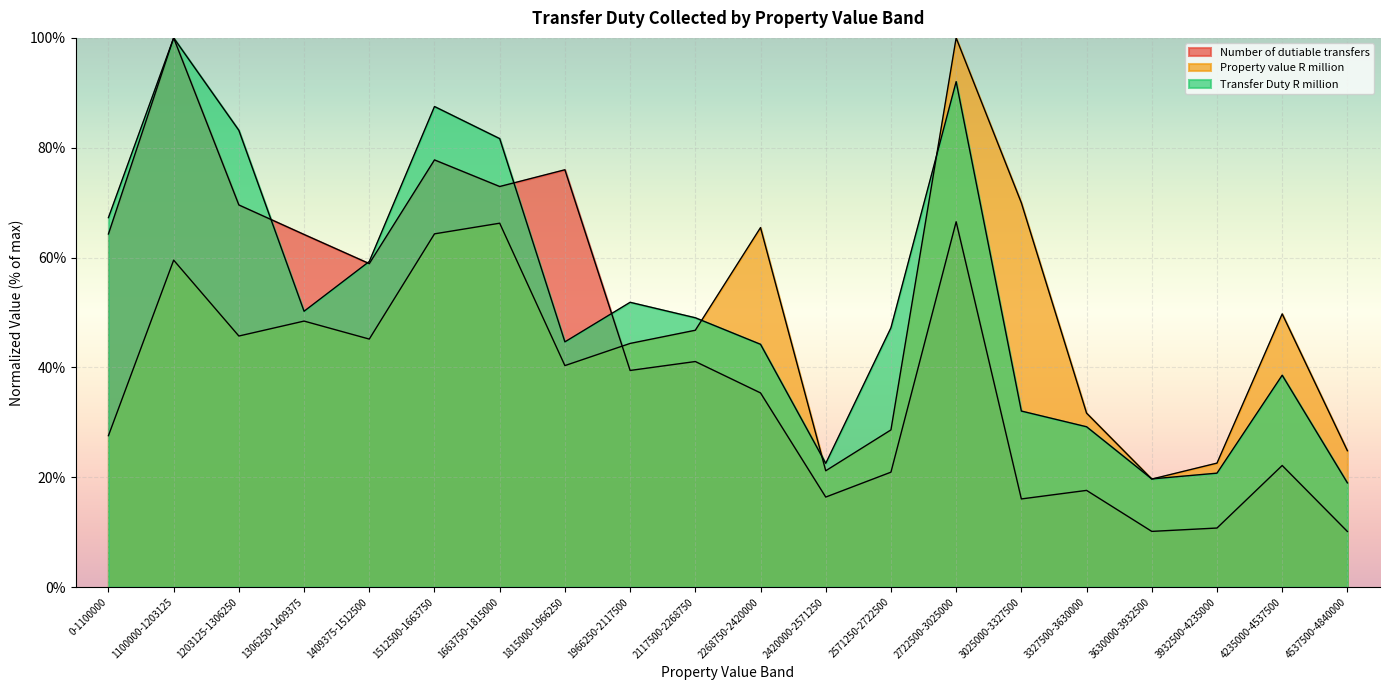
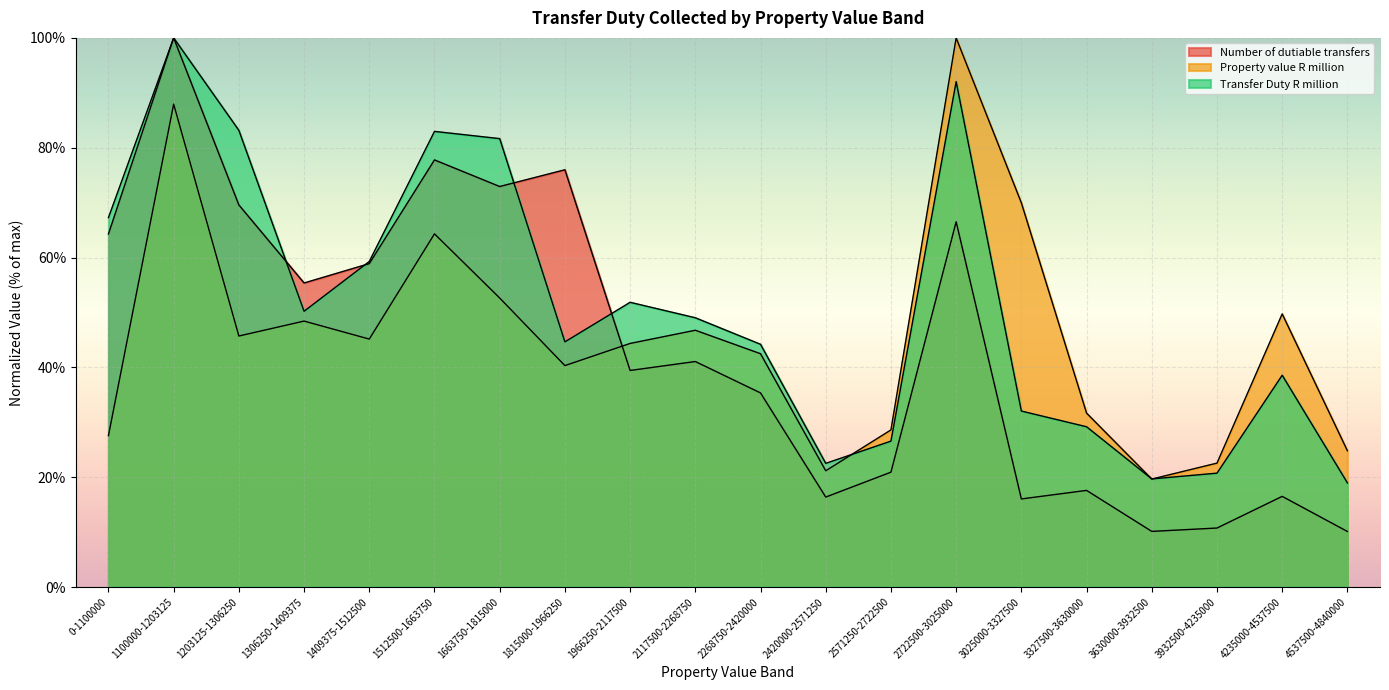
  {
    "Number of dutiable transfers": {
      "0-1100000": "64%",
      "1203125-1306250": "70%",
-     "1306250-1409375": "64%",
+     "1306250-1409375": "55%",
      "1512500-1663750": "78%",
      "1663750-1815000": "73%",
      "1815000-1966250": "76%",
      "1966250-2117500": "39%",
      "2117500-2268750": "41%",
      "2268750-2420000": "35%",
      "2420000-2571250": "16%",
      "2571250-2722500": "21%",
      "2722500-3025000": "67%",
      "3025000-3327500": "16%",
      "3327500-3630000": "18%",
      "3630000-3932500": "10%",
      "3932500-4235000": "11%",
-     "4235000-4537500": "22%",
+     "4235000-4537500": "17%",
      "4537500-4840000": "10%"
    },
    "Property value R million": {
      "0-1100000": "28%",
-     "1100000-1203125": "60%",
+     "1100000-1203125": "88%",
      "1203125-1306250": "46%",
      "1306250-1409375": "48%",
      "1409375-1512500": "45%",
      "1512500-1663750": "64%",
-     "1663750-1815000": "66%",
+     "1663750-1815000": "53%",
      "1815000-1966250": "40%",
      "1966250-2117500": "44%",
      "2117500-2268750": "47%",
-     "2268750-2420000": "65%",
+     "2268750-2420000": "42%",
      "2420000-2571250": "21%",
      "2571250-2722500": "29%",
      "2722500-3025000": "100%",
      "3025000-3327500": "70%",
      "3327500-3630000": "32%",
      "3932500-4235000": "23%",
      "4235000-4537500": "50%",
      "4537500-4840000": "25%"
    },
    "Transfer Duty R million": {
      "0-1100000": "67%",
      "1203125-1306250": "83%",
      "1306250-1409375": "50%",
-     "1512500-1663750": "88%",
+     "1512500-1663750": "83%",
      "1663750-1815000": "82%",
      "1815000-1966250": "45%",
      "1966250-2117500": "52%",
      "2117500-2268750": "49%",
      "2268750-2420000": "44%",
      "2420000-2571250": "23%",
-     "2571250-2722500": "47%",
+     "2571250-2722500": "27%",
      "2722500-3025000": "92%",
      "3025000-3327500": "32%",
      "3327500-3630000": "29%",
      "3932500-4235000": "21%",
      "4235000-4537500": "39%",
      "4537500-4840000": "19%"
    }
  }
